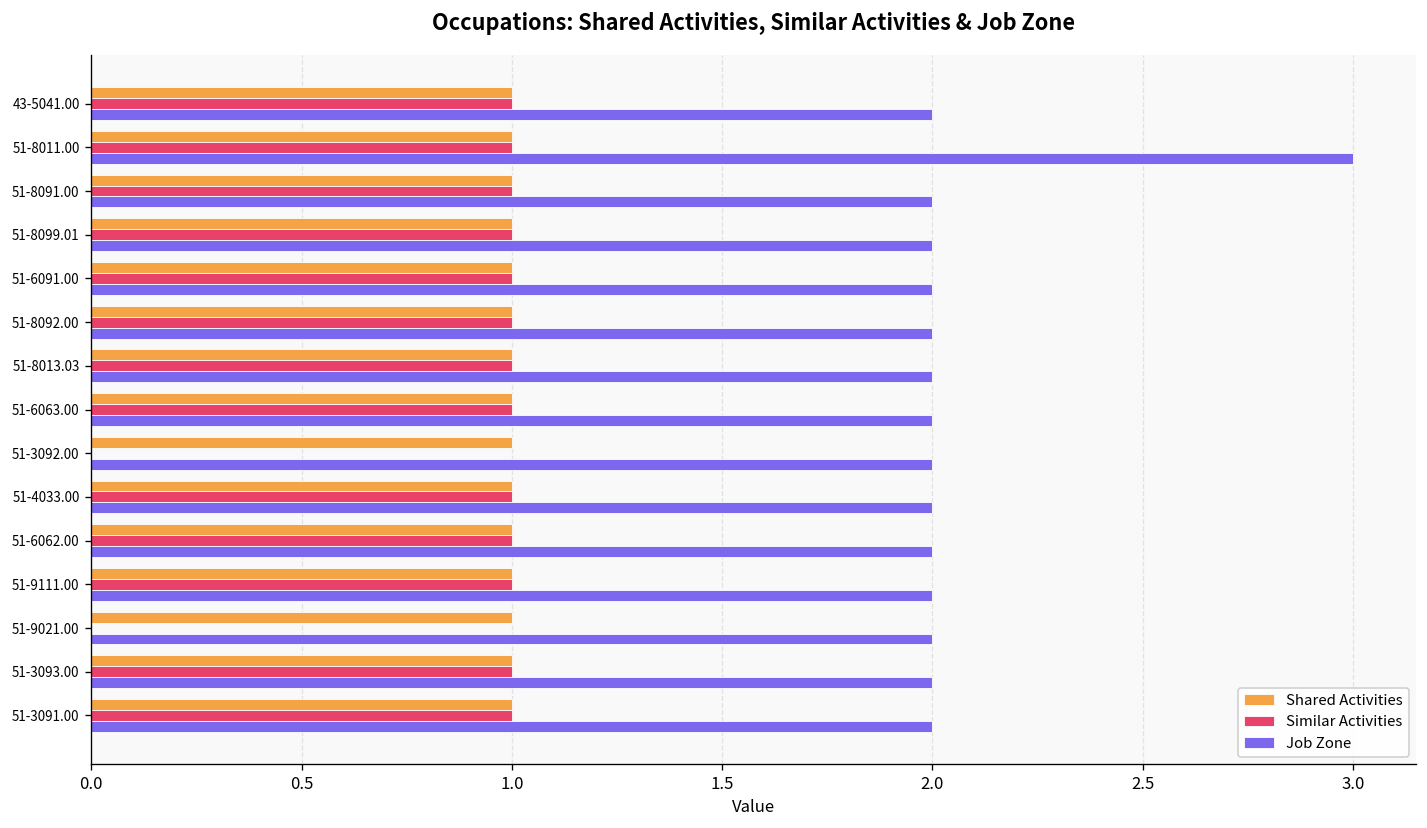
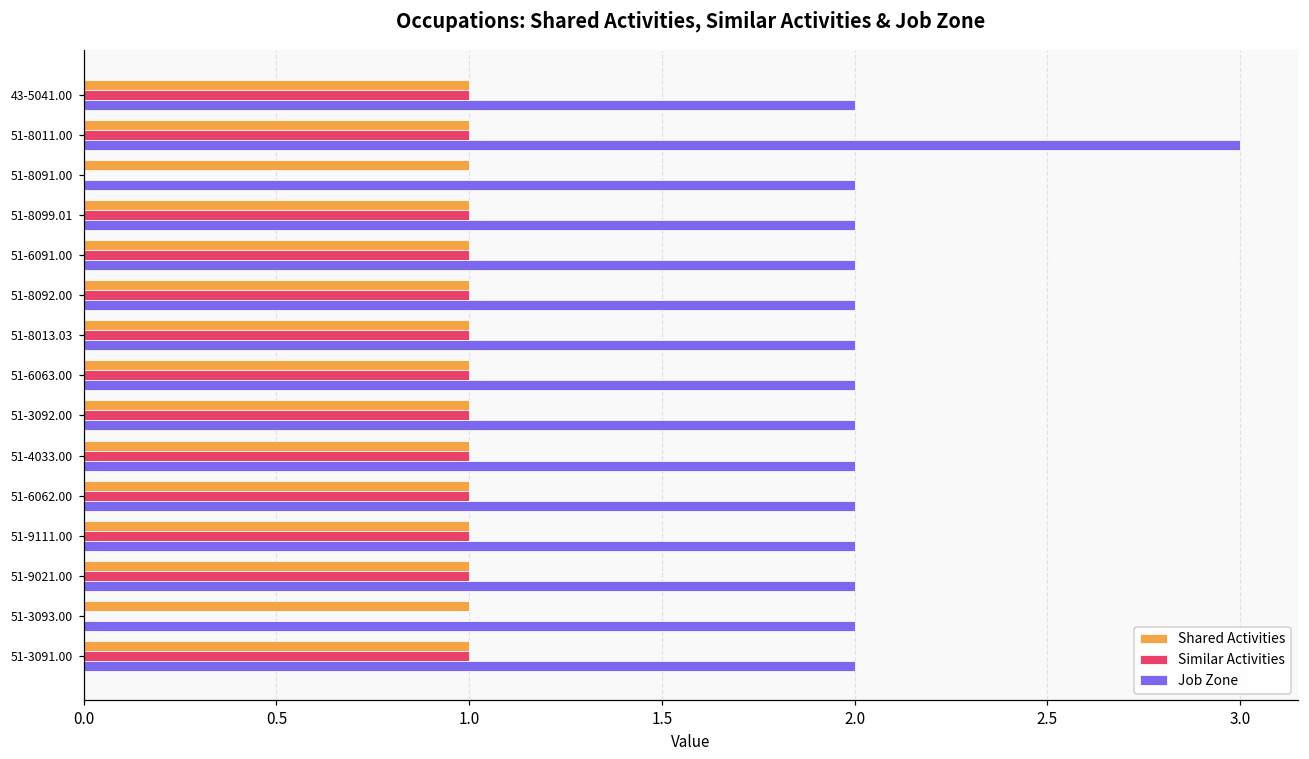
  {
    "Shared Activities": {
      "43-5041.00": 1,
      "51-8011.00": 1,
      "51-8091.00": 1,
      "51-8099.01": 1,
      "51-6091.00": 1,
      "51-8092.00": 1,
      "51-8013.03": 1,
      "51-6063.00": 1,
      "51-3092.00": 1,
      "51-4033.00": 1,
      "51-6062.00": 1,
      "51-9111.00": 1,
      "51-9021.00": 1,
      "51-3093.00": 1,
      "51-3091.00": 1
    },
    "Similar Activities": {
      "43-5041.00": 1,
      "51-8011.00": 1,
-     "51-8091.00": 1,
+     "51-8091.00": 0,
      "51-8099.01": 1,
      "51-6091.00": 1,
      "51-8092.00": 1,
      "51-8013.03": 1,
      "51-6063.00": 1,
-     "51-3092.00": 0,
+     "51-3092.00": 1,
      "51-4033.00": 1,
      "51-6062.00": 1,
      "51-9111.00": 1,
-     "51-9021.00": 0,
-     "51-3093.00": 1,
+     "51-9021.00": 1,
+     "51-3093.00": 0,
      "51-3091.00": 1
    },
    "Job Zone": {
      "43-5041.00": 2,
      "51-8011.00": 3,
      "51-8091.00": 2,
      "51-8099.01": 2,
      "51-6091.00": 2,
      "51-8092.00": 2,
      "51-8013.03": 2,
      "51-6063.00": 2,
      "51-3092.00": 2,
      "51-4033.00": 2,
      "51-6062.00": 2,
      "51-9111.00": 2,
      "51-9021.00": 2,
      "51-3093.00": 2,
      "51-3091.00": 2
    }
  }
